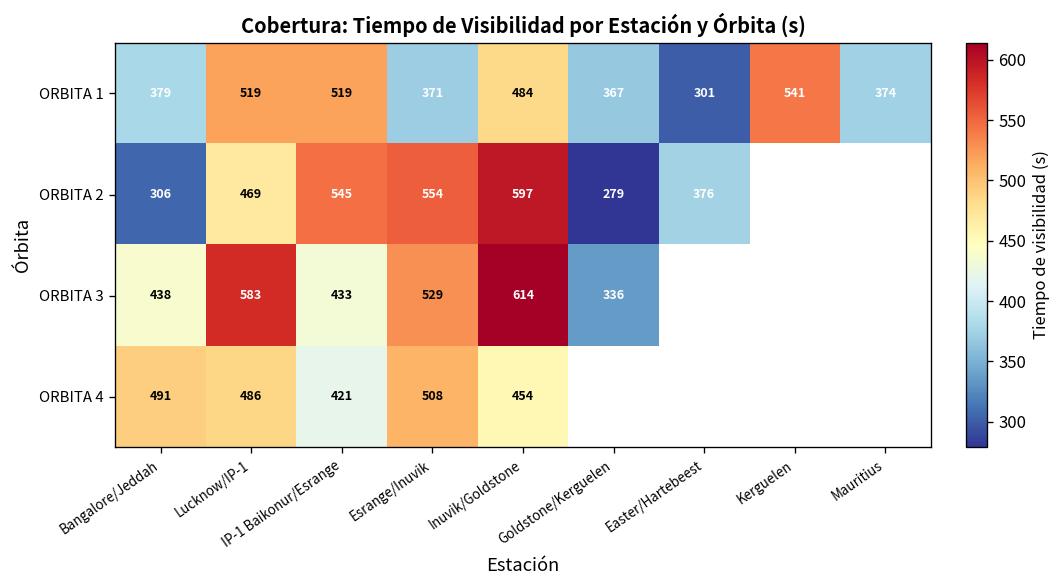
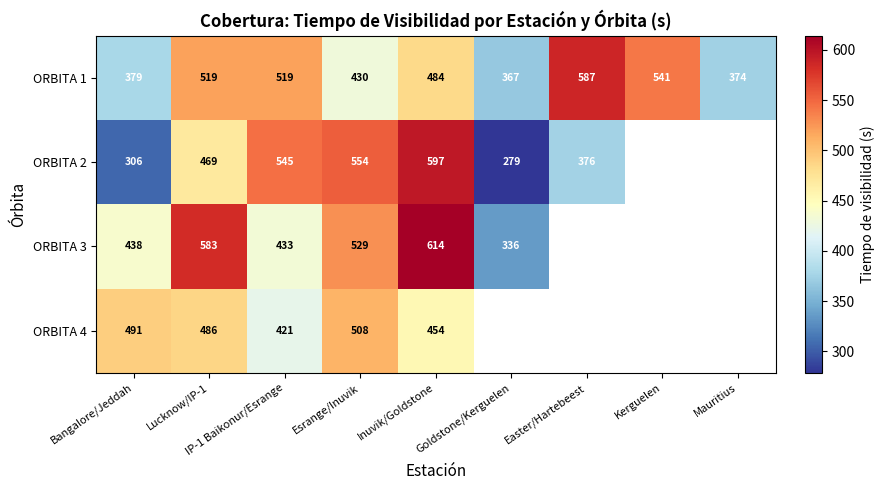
  {
    "ORBITA 1": {
      "Bangalore/Jeddah": 379,
      "Lucknow/IP-1": 519,
      "IP-1 Baikonur/Esrange": 519,
-     "Esrange/Inuvik": 371,
+     "Esrange/Inuvik": 430,
      "Inuvik/Goldstone": 484,
      "Goldstone/Kerguelen": 367,
-     "Easter/Hartebeest": 301,
+     "Easter/Hartebeest": 587,
      "Kerguelen": 541,
      "Mauritius": 374
    },
    "ORBITA 2": {
      "Bangalore/Jeddah": 306,
      "Lucknow/IP-1": 469,
      "IP-1 Baikonur/Esrange": 545,
      "Esrange/Inuvik": 554,
      "Inuvik/Goldstone": 597,
      "Goldstone/Kerguelen": 279,
      "Easter/Hartebeest": 376
    },
    "ORBITA 3": {
      "Bangalore/Jeddah": 438,
      "Lucknow/IP-1": 583,
      "IP-1 Baikonur/Esrange": 433,
      "Esrange/Inuvik": 529,
      "Inuvik/Goldstone": 614,
      "Goldstone/Kerguelen": 336
    },
    "ORBITA 4": {
      "Bangalore/Jeddah": 491,
      "Lucknow/IP-1": 486,
      "IP-1 Baikonur/Esrange": 421,
      "Esrange/Inuvik": 508,
      "Inuvik/Goldstone": 454
    }
  }
